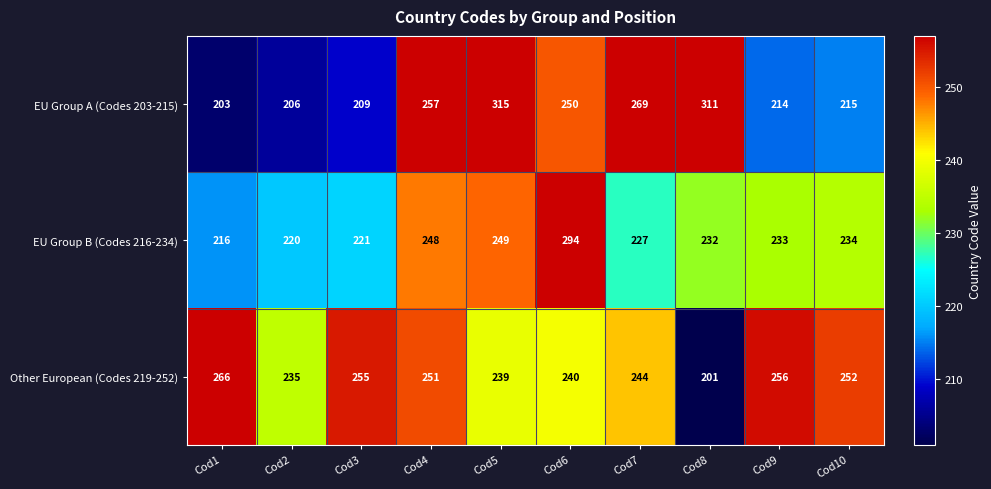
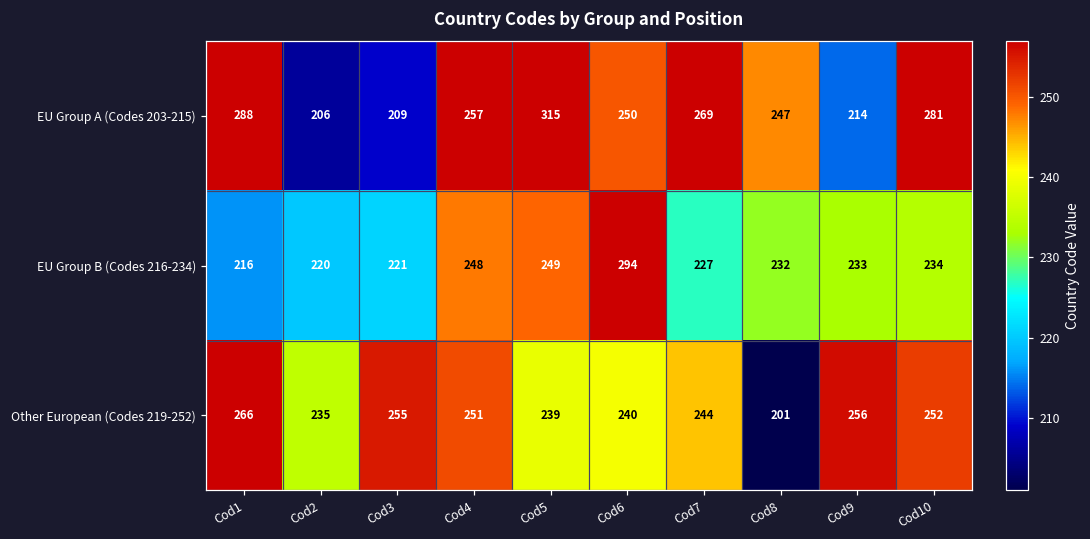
  {
    "EU Group A (Codes 203-215)": {
-     "Cod1": 203,
+     "Cod1": 288,
      "Cod2": 206,
      "Cod3": 209,
      "Cod4": 257,
      "Cod5": 315,
      "Cod6": 250,
      "Cod7": 269,
-     "Cod8": 311,
+     "Cod8": 247,
      "Cod9": 214,
-     "Cod10": 215
+     "Cod10": 281
    },
    "EU Group B (Codes 216-234)": {
      "Cod1": 216,
      "Cod2": 220,
      "Cod3": 221,
      "Cod4": 248,
      "Cod5": 249,
      "Cod6": 294,
      "Cod7": 227,
      "Cod8": 232,
      "Cod9": 233,
      "Cod10": 234
    },
    "Other European (Codes 219-252)": {
      "Cod1": 266,
      "Cod2": 235,
      "Cod3": 255,
      "Cod4": 251,
      "Cod5": 239,
      "Cod6": 240,
      "Cod7": 244,
      "Cod8": 201,
      "Cod9": 256,
      "Cod10": 252
    }
  }
